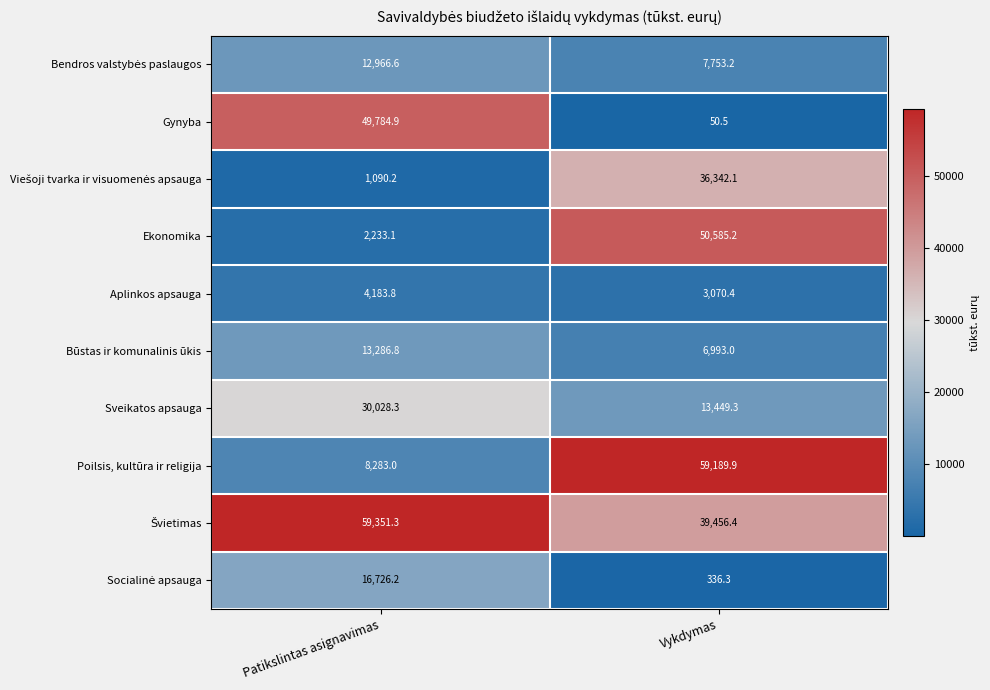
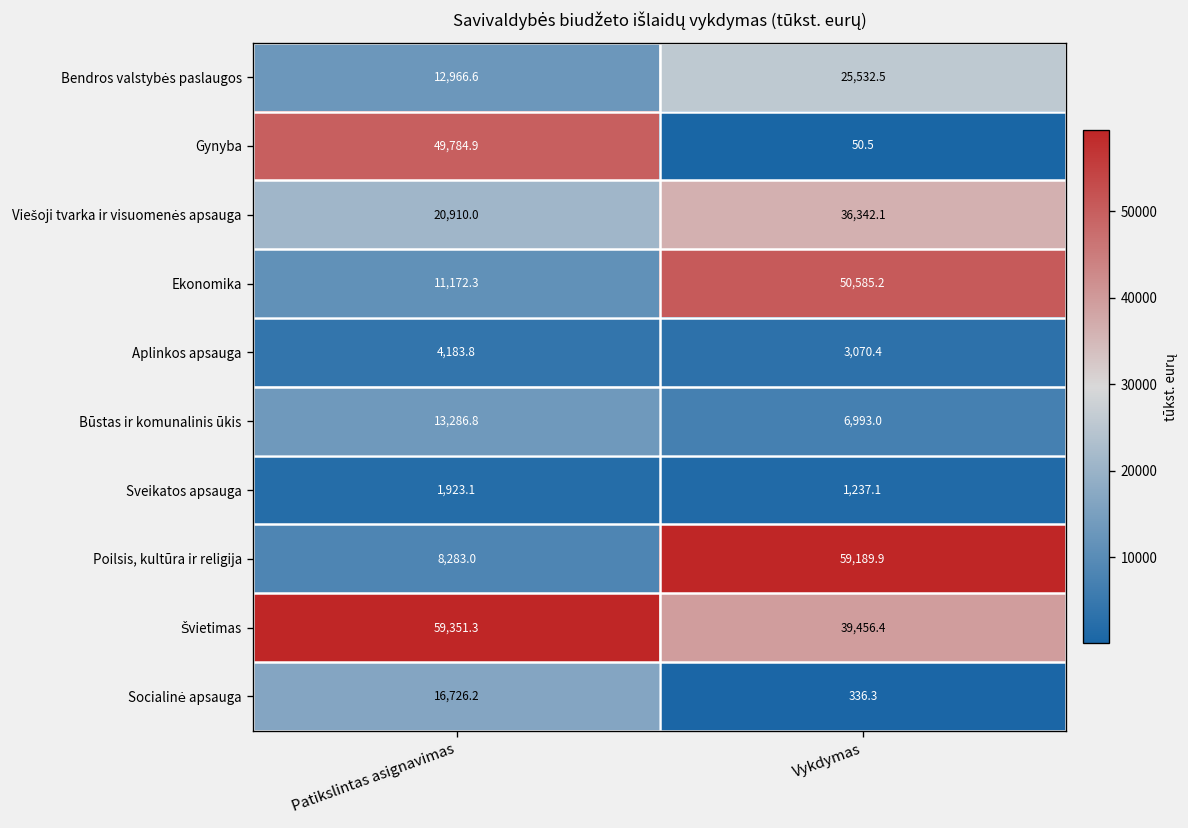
  {
    "Bendros valstybės paslaugos": {
      "Patikslintas asignavimas": "12,966.6",
-     "Vykdymas": "7,753.2"
+     "Vykdymas": "25,532.5"
    },
    "Gynyba": {
      "Patikslintas asignavimas": "49,784.9",
      "Vykdymas": "50.5"
    },
    "Viešoji tvarka ir visuomenės apsauga": {
-     "Patikslintas asignavimas": "1,090.2",
+     "Patikslintas asignavimas": "20,910.0",
      "Vykdymas": "36,342.1"
    },
    "Ekonomika": {
-     "Patikslintas asignavimas": "2,233.1",
+     "Patikslintas asignavimas": "11,172.3",
      "Vykdymas": "50,585.2"
    },
    "Aplinkos apsauga": {
      "Patikslintas asignavimas": "4,183.8",
      "Vykdymas": "3,070.4"
    },
    "Būstas ir komunalinis ūkis": {
      "Patikslintas asignavimas": "13,286.8",
      "Vykdymas": "6,993.0"
    },
    "Sveikatos apsauga": {
-     "Patikslintas asignavimas": "30,028.3",
-     "Vykdymas": "13,449.3"
+     "Patikslintas asignavimas": "1,923.1",
+     "Vykdymas": "1,237.1"
    },
    "Poilsis, kultūra ir religija": {
      "Patikslintas asignavimas": "8,283.0",
      "Vykdymas": "59,189.9"
    },
    "Švietimas": {
      "Patikslintas asignavimas": "59,351.3",
      "Vykdymas": "39,456.4"
    },
    "Socialinė apsauga": {
      "Patikslintas asignavimas": "16,726.2",
      "Vykdymas": "336.3"
    }
  }
